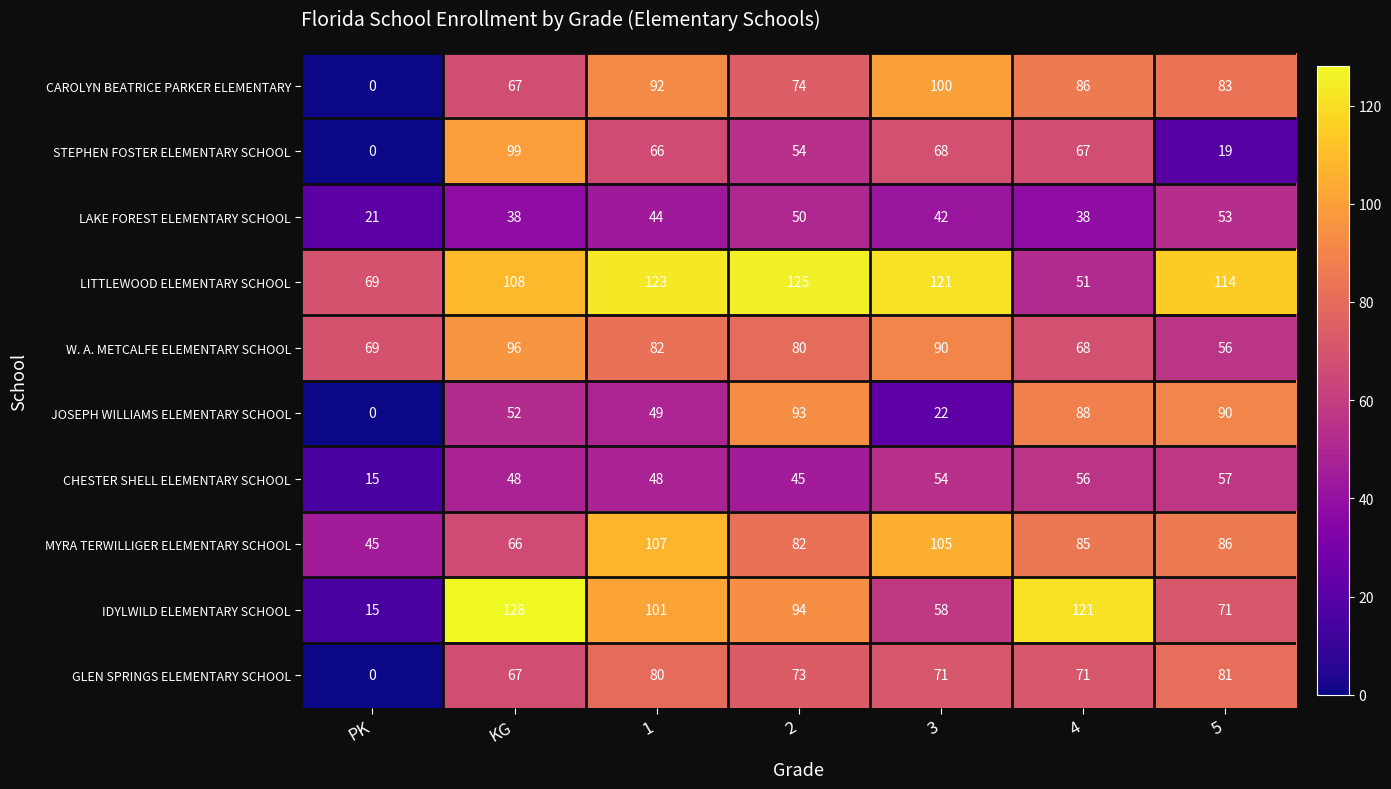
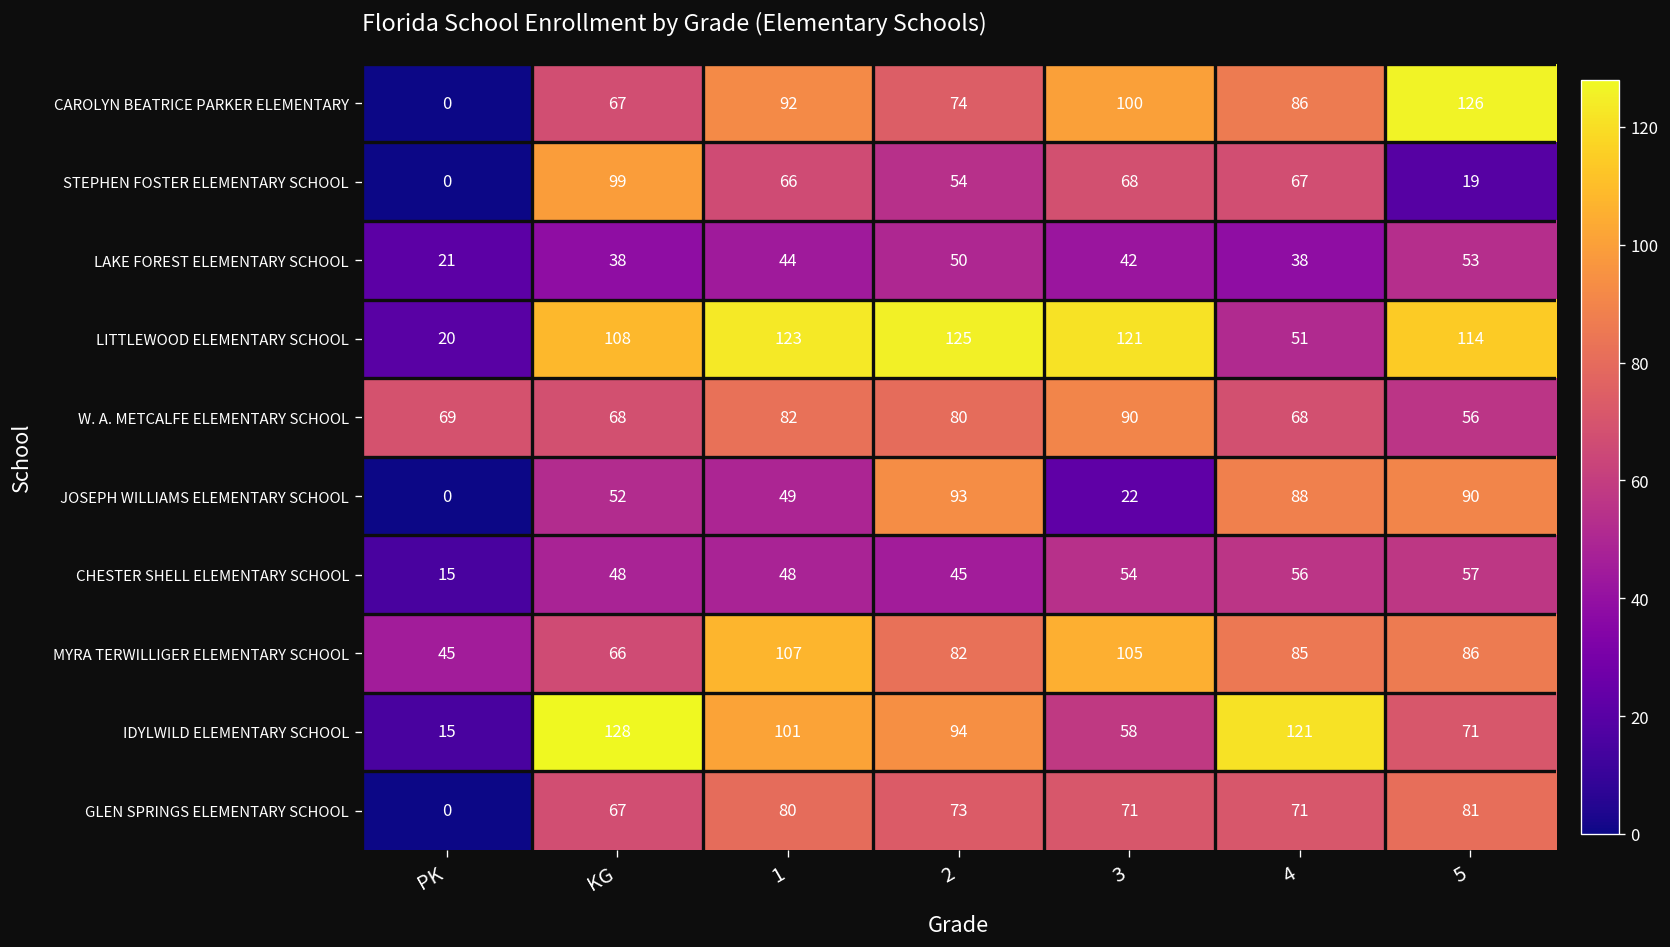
  {
    "CAROLYN BEATRICE PARKER ELEMENTARY": {
      "PK": 0,
      "KG": 67,
      "1": 92,
      "2": 74,
      "3": 100,
      "4": 86,
-     "5": 83
+     "5": 126
    },
    "STEPHEN FOSTER ELEMENTARY SCHOOL": {
      "PK": 0,
      "KG": 99,
      "1": 66,
      "2": 54,
      "3": 68,
      "4": 67,
      "5": 19
    },
    "LAKE FOREST ELEMENTARY SCHOOL": {
      "PK": 21,
      "KG": 38,
      "1": 44,
      "2": 50,
      "3": 42,
      "4": 38,
      "5": 53
    },
    "LITTLEWOOD ELEMENTARY SCHOOL": {
-     "PK": 69,
+     "PK": 20,
      "KG": 108,
      "1": 123,
      "2": 125,
      "3": 121,
      "4": 51,
      "5": 114
    },
    "W. A. METCALFE ELEMENTARY SCHOOL": {
      "PK": 69,
-     "KG": 96,
+     "KG": 68,
      "1": 82,
      "2": 80,
      "3": 90,
      "4": 68,
      "5": 56
    },
    "JOSEPH WILLIAMS ELEMENTARY SCHOOL": {
      "PK": 0,
      "KG": 52,
      "1": 49,
      "2": 93,
      "3": 22,
      "4": 88,
      "5": 90
    },
    "CHESTER SHELL ELEMENTARY SCHOOL": {
      "PK": 15,
      "KG": 48,
      "1": 48,
      "2": 45,
      "3": 54,
      "4": 56,
      "5": 57
    },
    "MYRA TERWILLIGER ELEMENTARY SCHOOL": {
      "PK": 45,
      "KG": 66,
      "1": 107,
      "2": 82,
      "3": 105,
      "4": 85,
      "5": 86
    },
    "IDYLWILD ELEMENTARY SCHOOL": {
      "PK": 15,
      "KG": 128,
      "1": 101,
      "2": 94,
      "3": 58,
      "4": 121,
      "5": 71
    },
    "GLEN SPRINGS ELEMENTARY SCHOOL": {
      "PK": 0,
      "KG": 67,
      "1": 80,
      "2": 73,
      "3": 71,
      "4": 71,
      "5": 81
    }
  }
